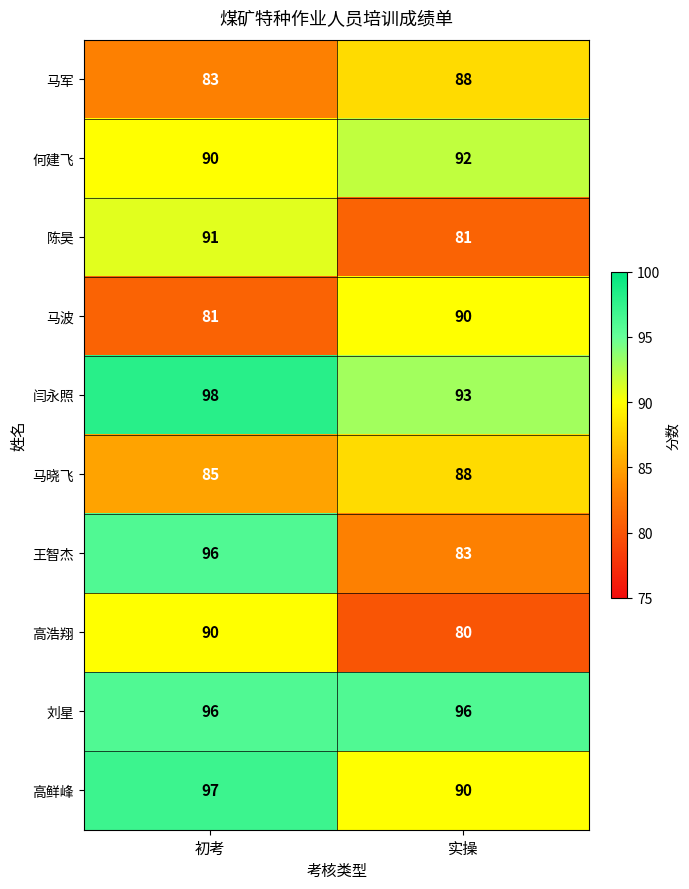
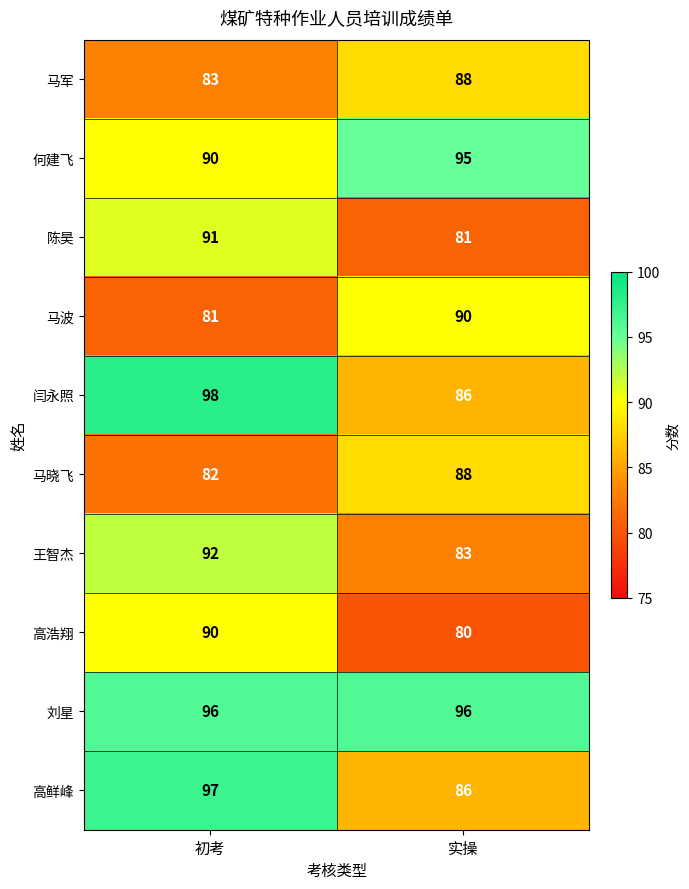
  {
    "马军": {
      "初考": 83,
      "实操": 88
    },
    "何建飞": {
      "初考": 90,
-     "实操": 92
+     "实操": 95
    },
    "陈昊": {
      "初考": 91,
      "实操": 81
    },
    "马波": {
      "初考": 81,
      "实操": 90
    },
    "闫永照": {
      "初考": 98,
-     "实操": 93
+     "实操": 86
    },
    "马晓飞": {
-     "初考": 85,
+     "初考": 82,
      "实操": 88
    },
    "王智杰": {
-     "初考": 96,
+     "初考": 92,
      "实操": 83
    },
    "高浩翔": {
      "初考": 90,
      "实操": 80
    },
    "刘星": {
      "初考": 96,
      "实操": 96
    },
    "高鲜峰": {
      "初考": 97,
-     "实操": 90
+     "实操": 86
    }
  }
